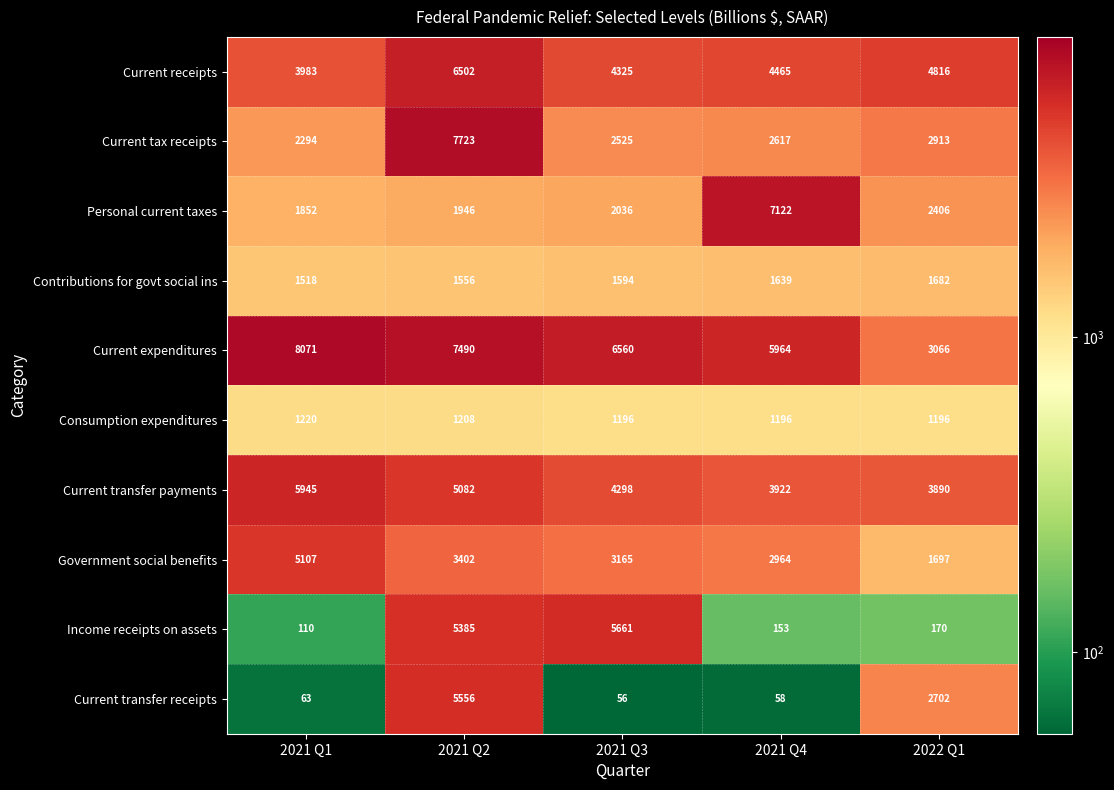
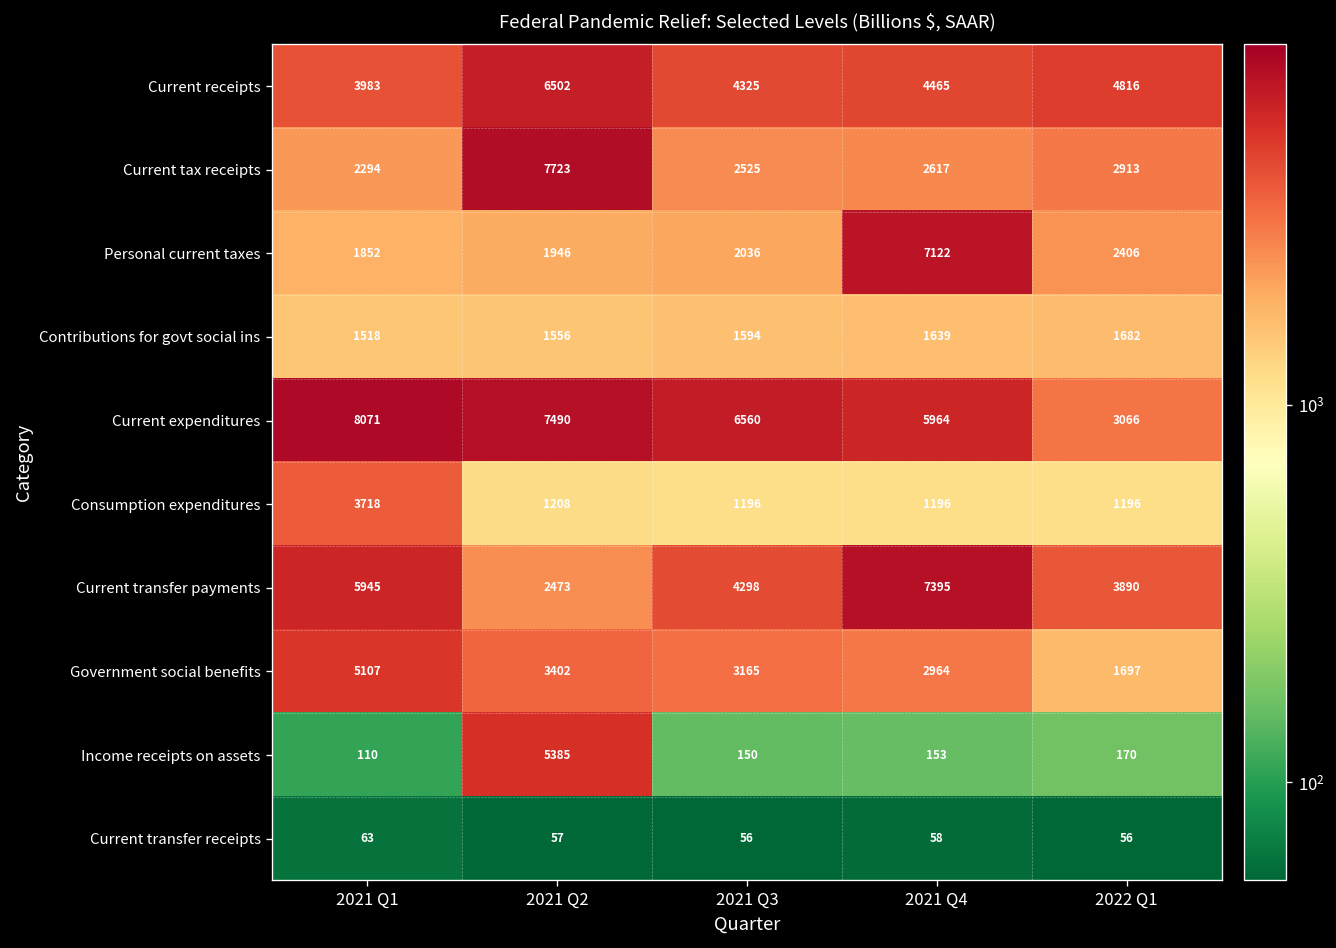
  {
    "Current receipts": {
      "2021 Q1": 3983,
      "2021 Q2": 6502,
      "2021 Q3": 4325,
      "2021 Q4": 4465,
      "2022 Q1": 4816
    },
    "Current tax receipts": {
      "2021 Q1": 2294,
      "2021 Q2": 7723,
      "2021 Q3": 2525,
      "2021 Q4": 2617,
      "2022 Q1": 2913
    },
    "Personal current taxes": {
      "2021 Q1": 1852,
      "2021 Q2": 1946,
      "2021 Q3": 2036,
      "2021 Q4": 7122,
      "2022 Q1": 2406
    },
    "Contributions for govt social ins": {
      "2021 Q1": 1518,
      "2021 Q2": 1556,
      "2021 Q3": 1594,
      "2021 Q4": 1639,
      "2022 Q1": 1682
    },
    "Current expenditures": {
      "2021 Q1": 8071,
      "2021 Q2": 7490,
      "2021 Q3": 6560,
      "2021 Q4": 5964,
      "2022 Q1": 3066
    },
    "Consumption expenditures": {
-     "2021 Q1": 1220,
+     "2021 Q1": 3718,
      "2021 Q2": 1208,
      "2021 Q3": 1196,
      "2021 Q4": 1196,
      "2022 Q1": 1196
    },
    "Current transfer payments": {
      "2021 Q1": 5945,
-     "2021 Q2": 5082,
+     "2021 Q2": 2473,
      "2021 Q3": 4298,
-     "2021 Q4": 3922,
+     "2021 Q4": 7395,
      "2022 Q1": 3890
    },
    "Government social benefits": {
      "2021 Q1": 5107,
      "2021 Q2": 3402,
      "2021 Q3": 3165,
      "2021 Q4": 2964,
      "2022 Q1": 1697
    },
    "Income receipts on assets": {
      "2021 Q1": 110,
      "2021 Q2": 5385,
-     "2021 Q3": 5661,
+     "2021 Q3": 150,
      "2021 Q4": 153,
      "2022 Q1": 170
    },
    "Current transfer receipts": {
      "2021 Q1": 63,
-     "2021 Q2": 5556,
+     "2021 Q2": 57,
      "2021 Q3": 56,
      "2021 Q4": 58,
-     "2022 Q1": 2702
+     "2022 Q1": 56
    }
  }
